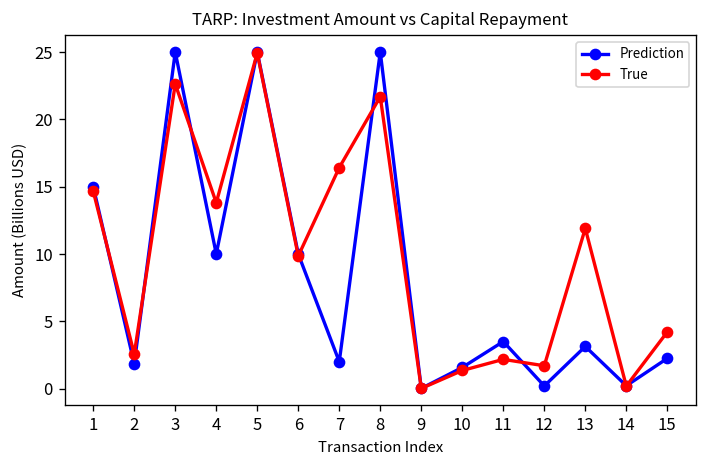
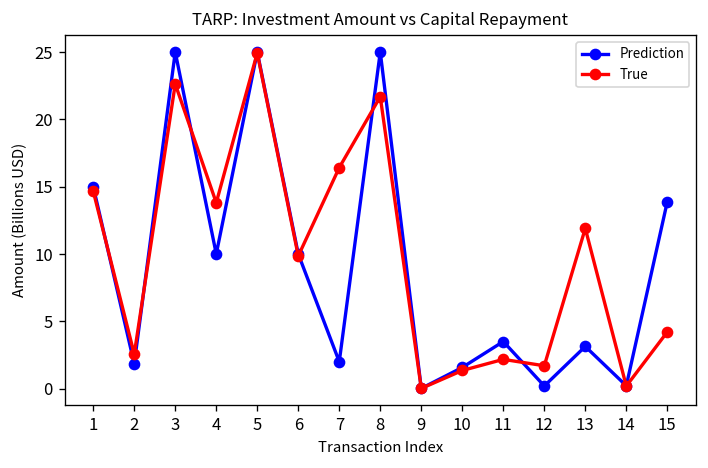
  {
    "Prediction": {
      "1": 15.0,
      "2": 1.9,
      "3": 25.0,
      "4": 10.0,
      "7": 2.0,
      "8": 25.0,
      "11": 3.5,
      "12": 0.2,
      "13": 3.1,
-     "15": 2.3
+     "15": 13.9
    },
    "True": {
      "1": 14.7,
      "2": 2.6,
      "3": 22.6,
      "4": 13.8,
      "7": 16.4,
      "8": 21.7,
      "11": 2.2,
      "12": 1.7,
      "13": 11.9,
      "15": 4.2
    }
  }
